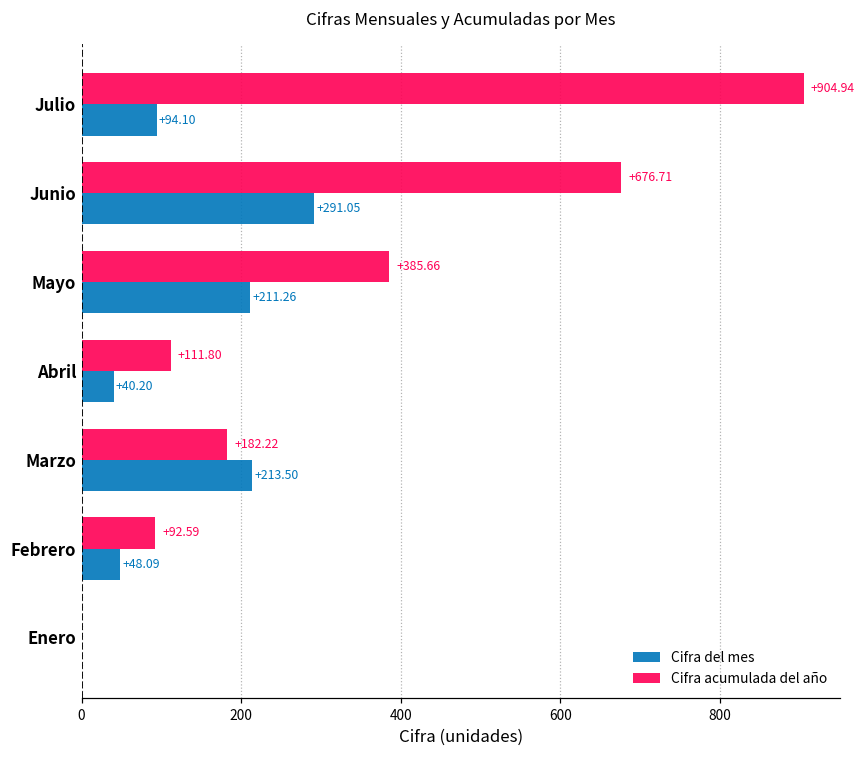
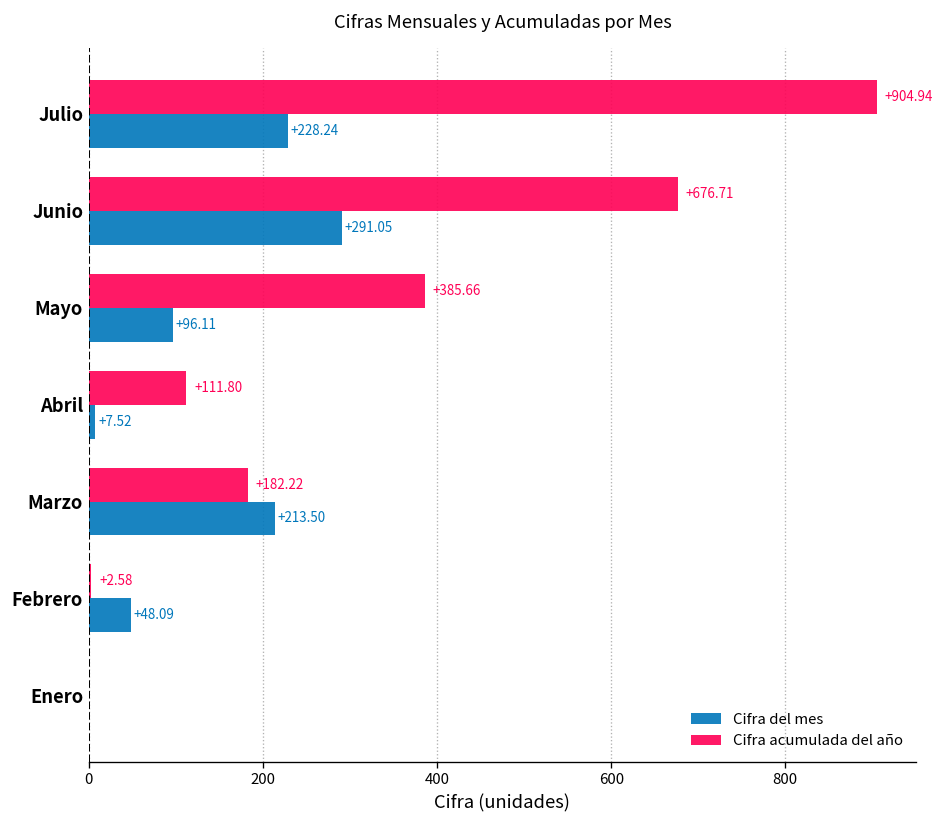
  {
    "Cifra del mes": {
-     "Julio": "+94.10",
+     "Julio": "+228.24",
      "Junio": "+291.05",
-     "Mayo": "+211.26",
-     "Abril": "+40.20",
+     "Mayo": "+96.11",
+     "Abril": "+7.52",
      "Marzo": "+213.50",
      "Febrero": "+48.09"
    },
    "Cifra acumulada del año": {
      "Julio": "+904.94",
      "Junio": "+676.71",
      "Mayo": "+385.66",
      "Abril": "+111.80",
      "Marzo": "+182.22",
-     "Febrero": "+92.59"
+     "Febrero": "+2.58"
    }
  }
